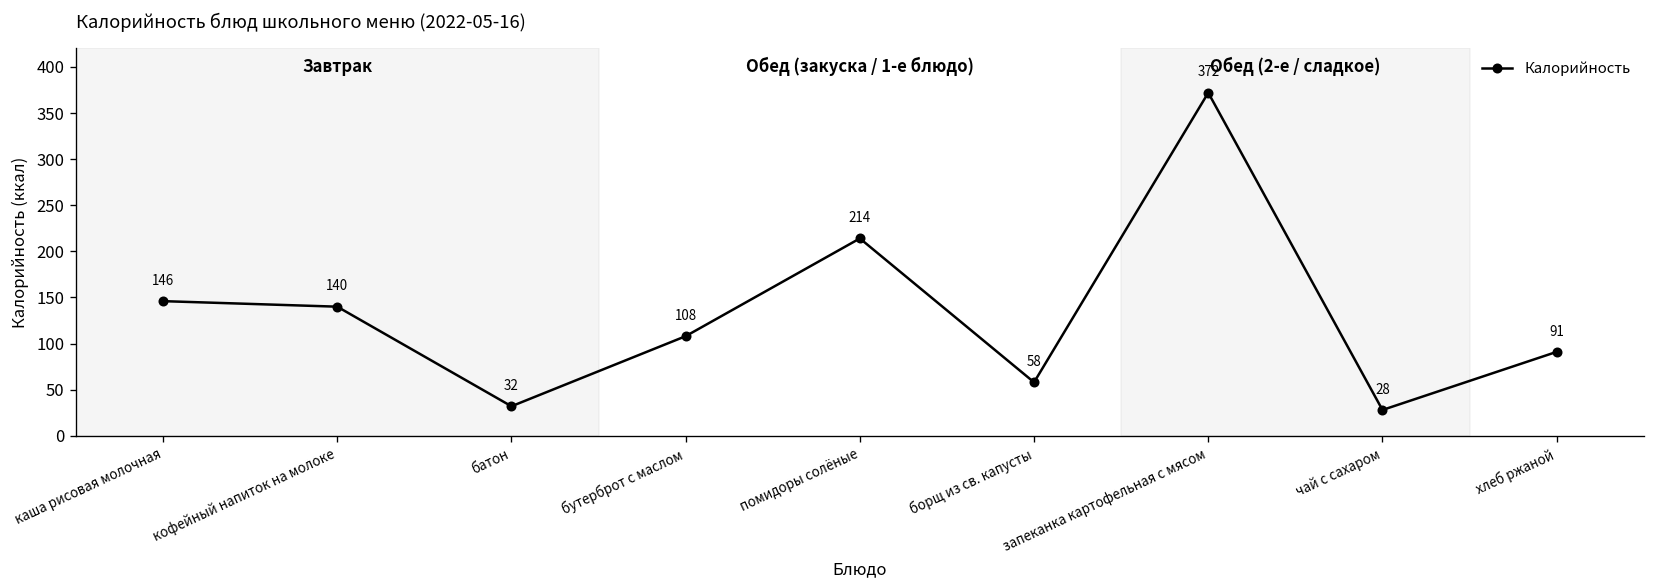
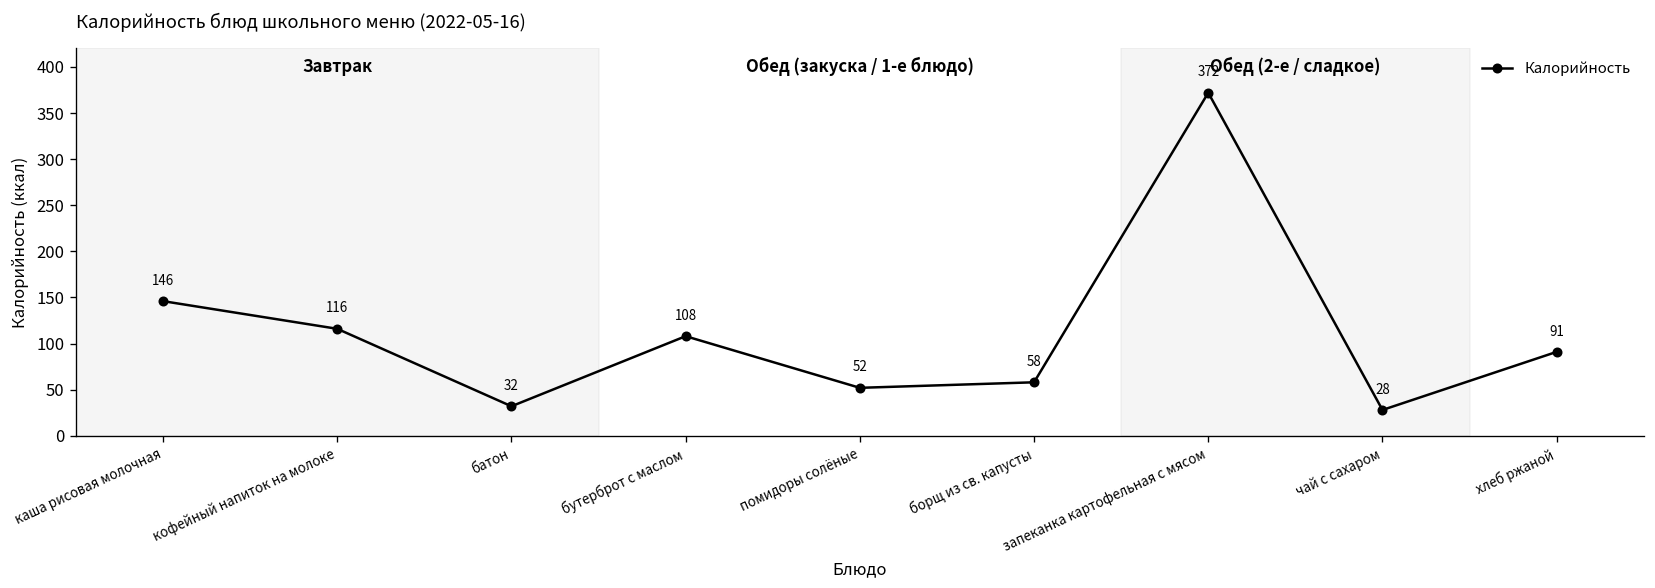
  {
    "каша рисовая молочная": 146,
-   "кофейный напиток на молоке": 140,
+   "кофейный напиток на молоке": 116,
    "батон": 32,
    "бутерброт с маслом": 108,
-   "помидоры солёные": 214,
+   "помидоры солёные": 52,
    "борщ из св. капусты": 58,
    "чай с сахаром": 28,
    "хлеб ржаной": 91
  }
